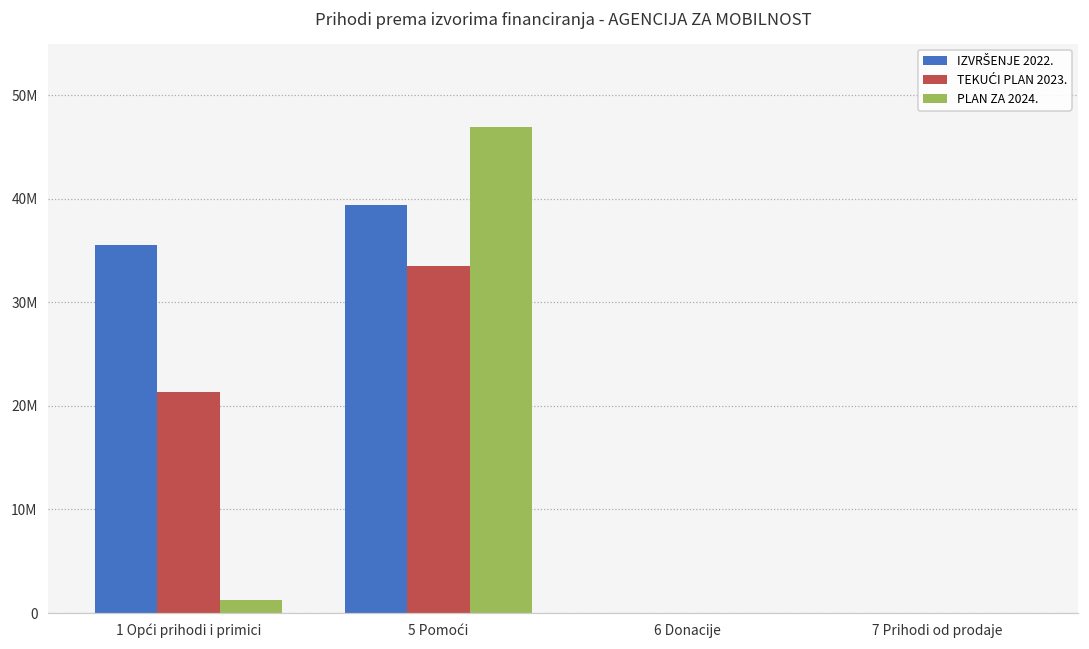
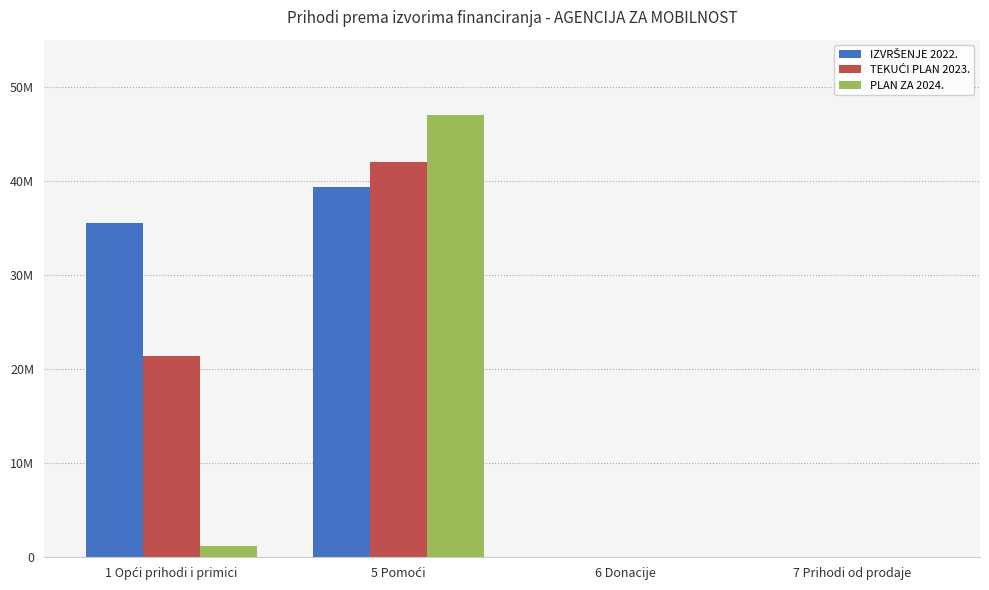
  {
    "IZVRŠENJE 2022.": {
      "1 Opći prihodi i primici": 36000000,
      "5 Pomoći": 39000000,
      "6 Donacije": 0,
      "7 Prihodi od prodaje": 0
    },
    "TEKUĆI PLAN 2023.": {
      "1 Opći prihodi i primici": 21000000,
-     "5 Pomoći": 34000000,
+     "5 Pomoći": 42000000,
      "6 Donacije": 0,
      "7 Prihodi od prodaje": 0
    },
    "PLAN ZA 2024.": {
      "1 Opći prihodi i primici": 1000000,
      "5 Pomoći": 47000000,
      "6 Donacije": 0,
      "7 Prihodi od prodaje": 0
    }
  }
